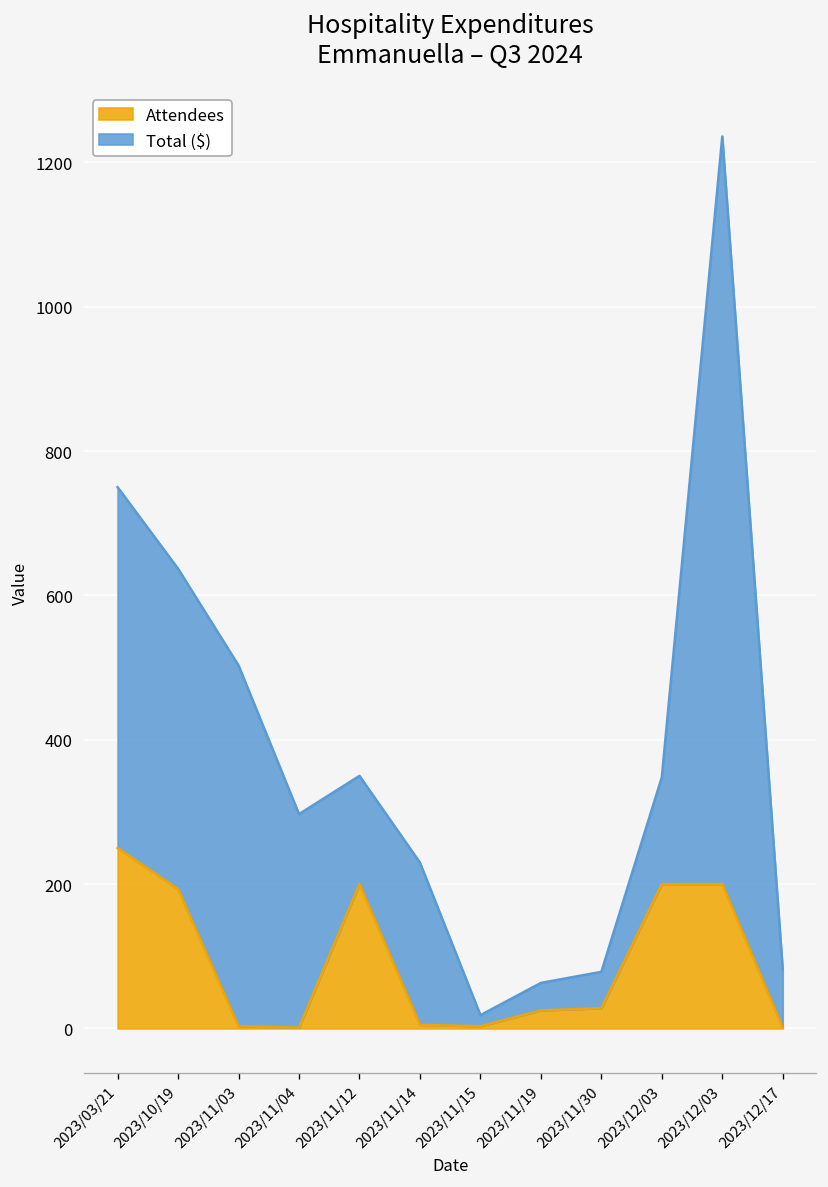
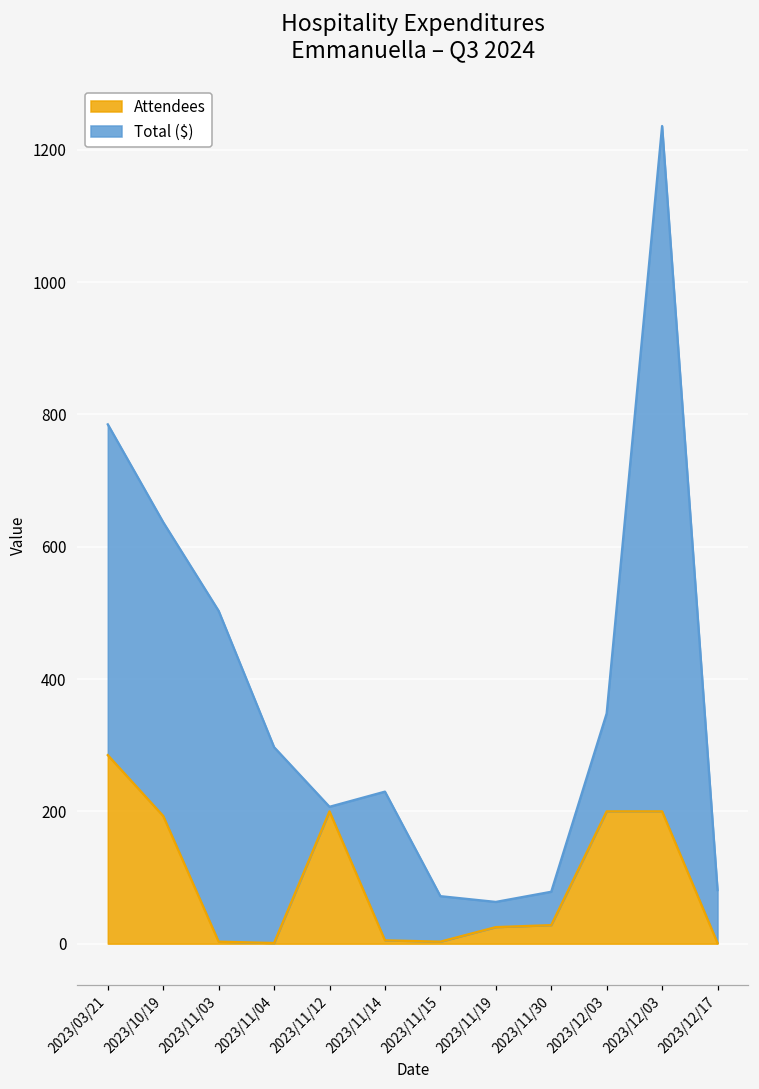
  {
    "Attendees": {
-     "2023/03/21": 250,
+     "2023/03/21": 290,
      "2023/10/19": 190,
      "2023/11/03": 0,
      "2023/11/04": 0,
      "2023/11/12": 200,
      "2023/11/14": 10,
      "2023/11/15": 0,
      "2023/11/19": 30,
      "2023/11/30": 30,
      "2023/12/17": 0
    },
    "Total ($)": {
      "2023/03/21": 500,
      "2023/10/19": 440,
      "2023/11/03": 500,
      "2023/11/04": 300,
-     "2023/11/12": 150,
+     "2023/11/12": 10,
      "2023/11/14": 220,
-     "2023/11/15": 20,
+     "2023/11/15": 70,
      "2023/11/19": 40,
      "2023/11/30": 50,
      "2023/12/17": 80
    }
  }
